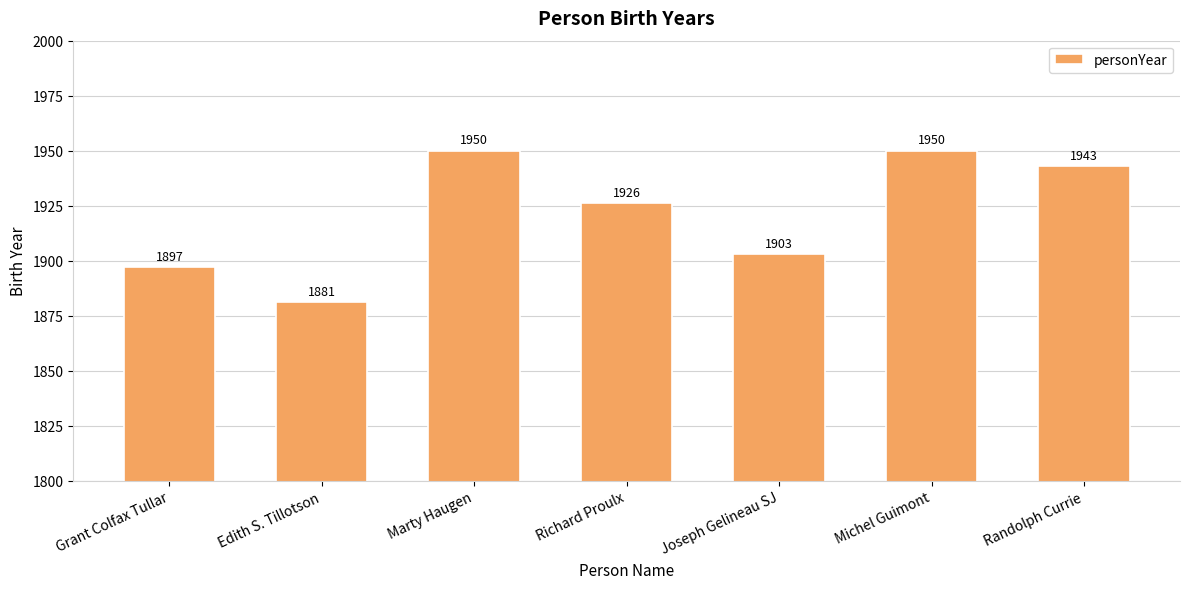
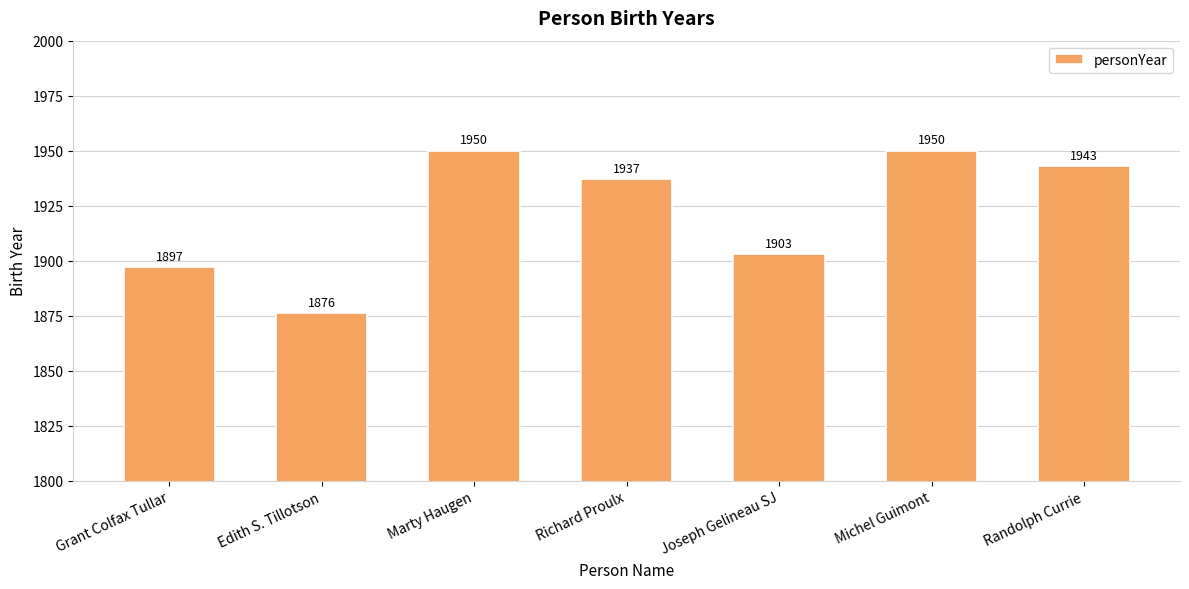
  {
    "Grant Colfax Tullar": 1897,
-   "Edith S. Tillotson": 1881,
+   "Edith S. Tillotson": 1876,
    "Marty Haugen": 1950,
-   "Richard Proulx": 1926,
+   "Richard Proulx": 1937,
    "Joseph Gelineau SJ": 1903,
    "Michel Guimont": 1950,
    "Randolph Currie": 1943
  }
